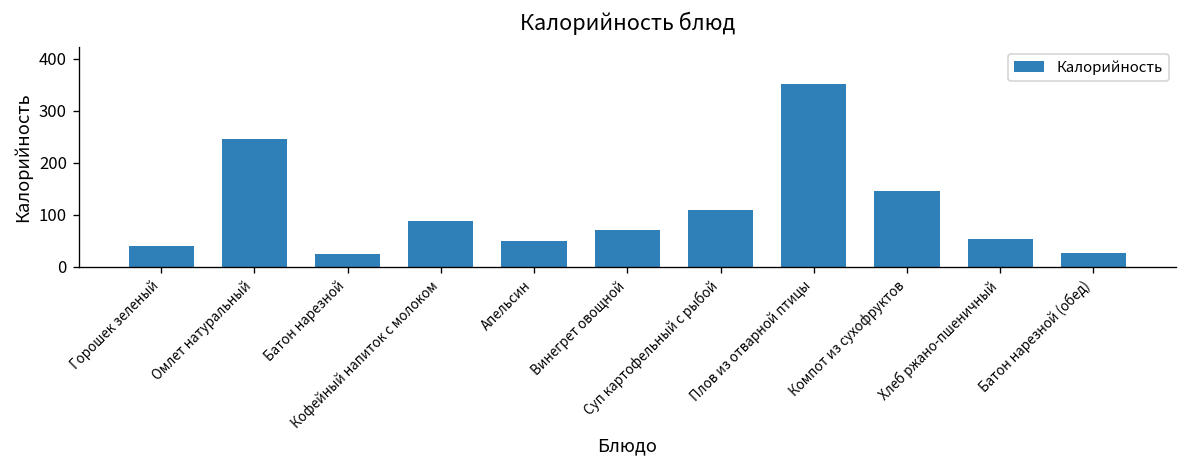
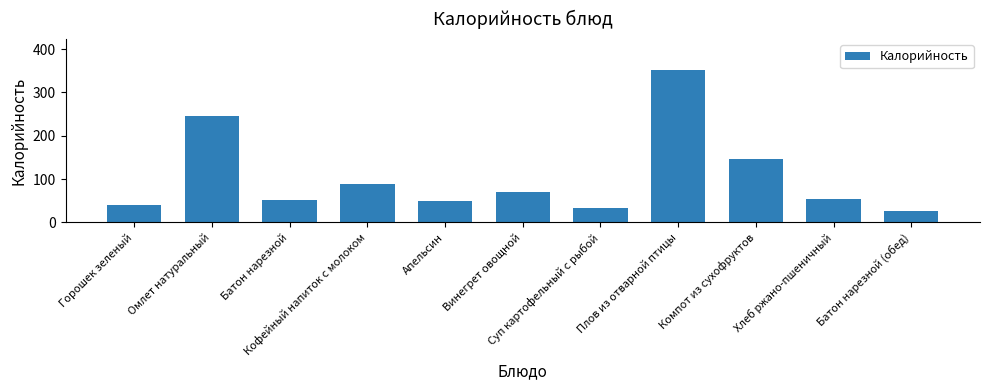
  {
    "Горошек зеленый": 40,
    "Омлет натуральный": 250,
-   "Батон нарезной": 20,
+   "Батон нарезной": 50,
    "Кофейный напиток с молоком": 90,
    "Апельсин": 50,
    "Винегрет овощной": 70,
-   "Суп картофельный с рыбой": 110,
+   "Суп картофельный с рыбой": 30,
    "Плов из отварной птицы": 350,
    "Компот из сухофруктов": 150,
    "Хлеб ржано-пшеничный": 50,
    "Батон нарезной (обед)": 30
  }
